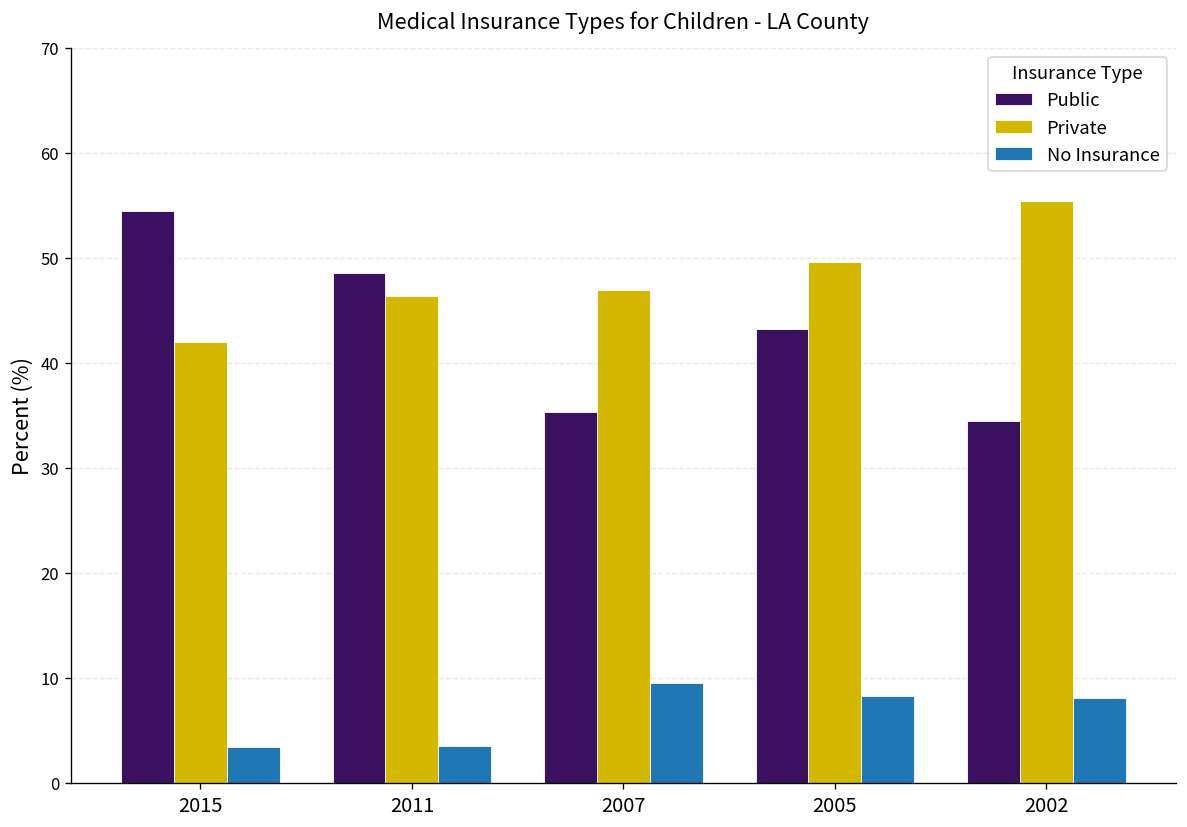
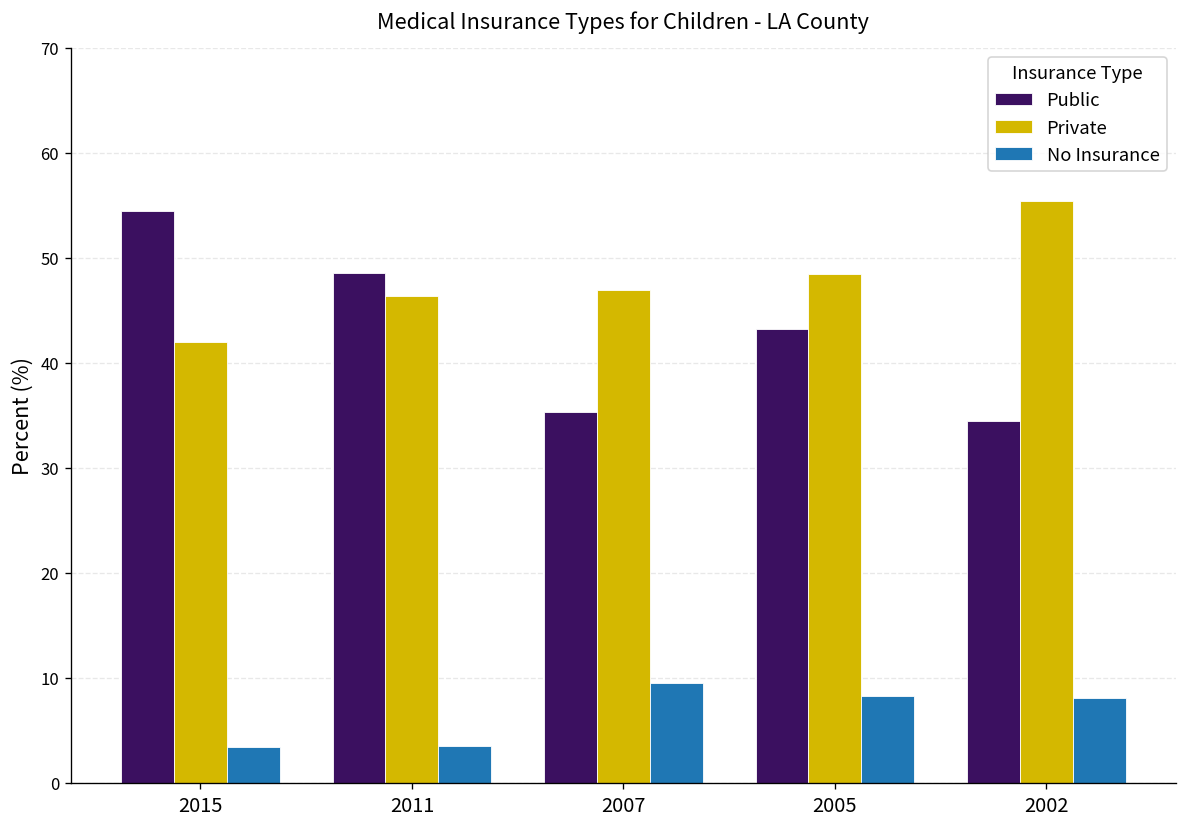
  {
    "Public": {
      "2015": 55,
      "2011": 49,
      "2007": 35,
      "2005": 43,
      "2002": 35
    },
    "Private": {
      "2015": 42,
      "2011": 46,
      "2007": 47,
-     "2005": 50,
+     "2005": 49,
      "2002": 55
    },
    "No Insurance": {
      "2015": 3,
      "2011": 4,
      "2007": 10,
      "2005": 8,
      "2002": 8
    }
  }
